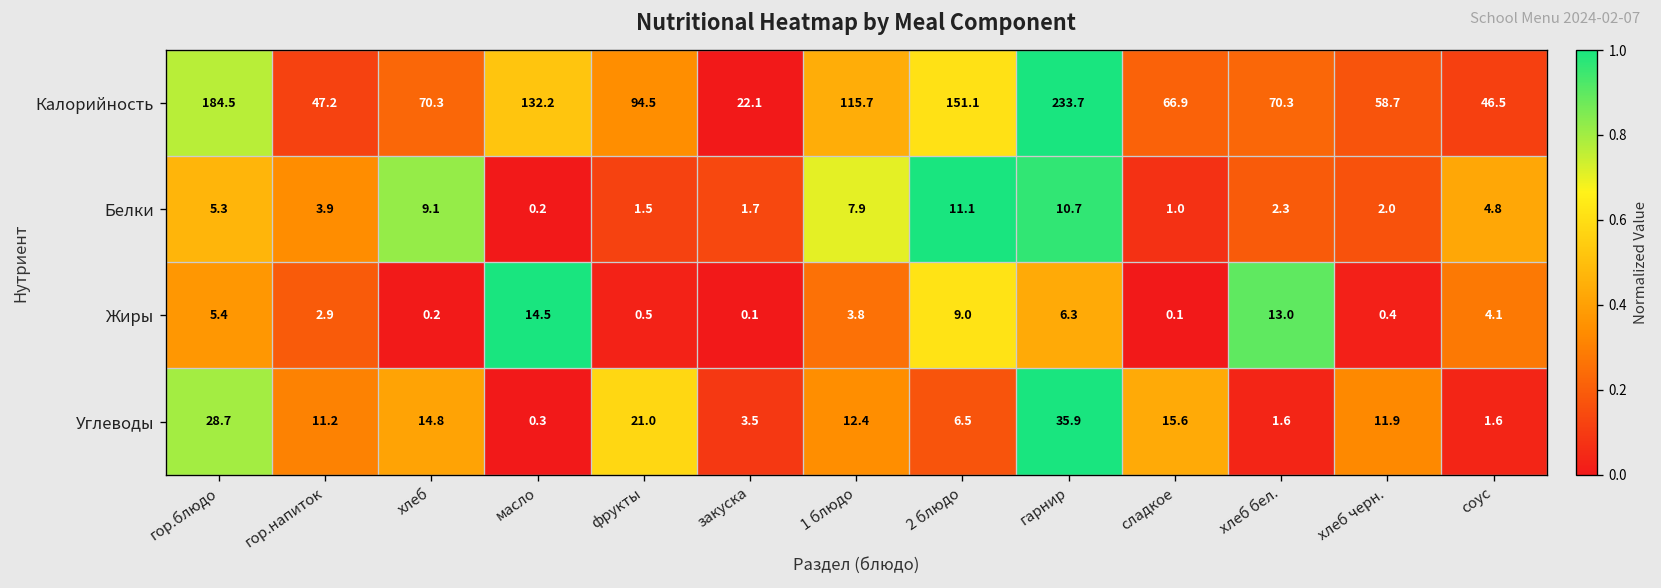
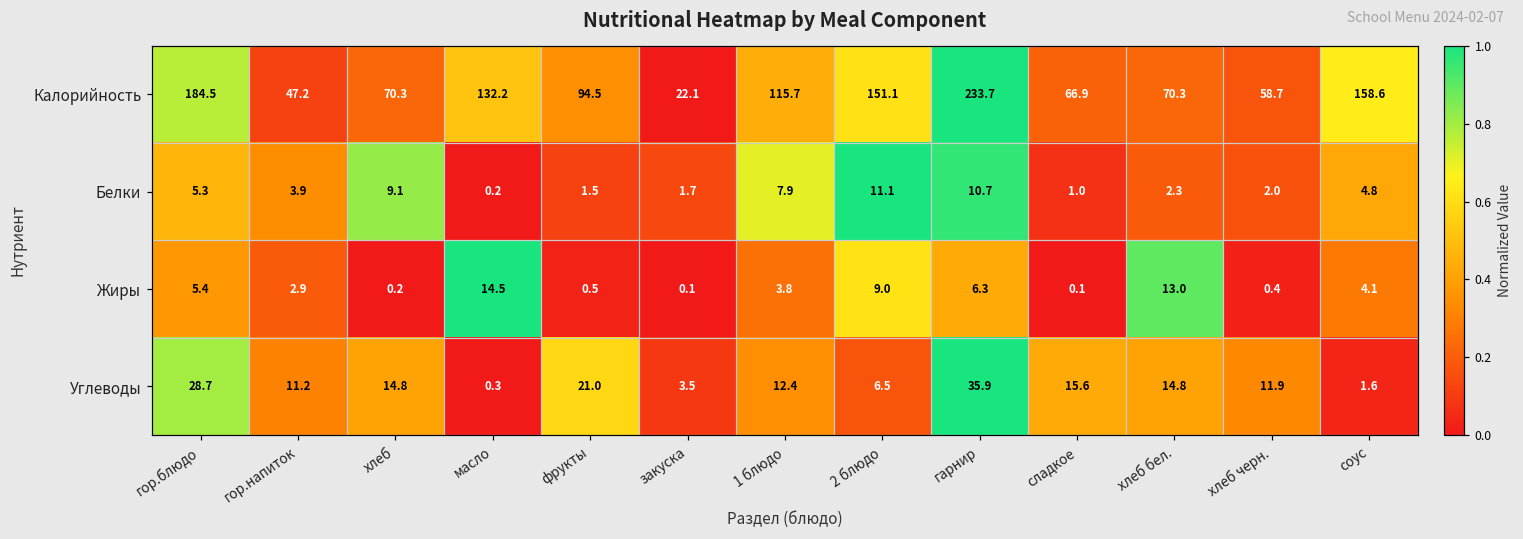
  {
    "Калорийность": {
      "гор.блюдо": 184.5,
      "гор.напиток": 47.2,
      "хлеб": 70.3,
      "масло": 132.2,
      "фрукты": 94.5,
      "закуска": 22.1,
      "1 блюдо": 115.7,
      "2 блюдо": 151.1,
      "гарнир": 233.7,
      "сладкое": 66.9,
      "хлеб бел.": 70.3,
      "хлеб черн.": 58.7,
-     "соус": 46.5
+     "соус": 158.6
    },
    "Белки": {
      "гор.блюдо": 5.3,
      "гор.напиток": 3.9,
      "хлеб": 9.1,
      "масло": 0.2,
      "фрукты": 1.5,
      "закуска": 1.7,
      "1 блюдо": 7.9,
      "2 блюдо": 11.1,
      "гарнир": 10.7,
      "сладкое": 1.0,
      "хлеб бел.": 2.3,
      "хлеб черн.": 2.0,
      "соус": 4.8
    },
    "Жиры": {
      "гор.блюдо": 5.4,
      "гор.напиток": 2.9,
      "хлеб": 0.2,
      "масло": 14.5,
      "фрукты": 0.5,
      "закуска": 0.1,
      "1 блюдо": 3.8,
      "2 блюдо": 9.0,
      "гарнир": 6.3,
      "сладкое": 0.1,
      "хлеб бел.": 13.0,
      "хлеб черн.": 0.4,
      "соус": 4.1
    },
    "Углеводы": {
      "гор.блюдо": 28.7,
      "гор.напиток": 11.2,
      "хлеб": 14.8,
      "масло": 0.3,
      "фрукты": 21.0,
      "закуска": 3.5,
      "1 блюдо": 12.4,
      "2 блюдо": 6.5,
      "гарнир": 35.9,
      "сладкое": 15.6,
-     "хлеб бел.": 1.6,
+     "хлеб бел.": 14.8,
      "хлеб черн.": 11.9,
      "соус": 1.6
    }
  }
